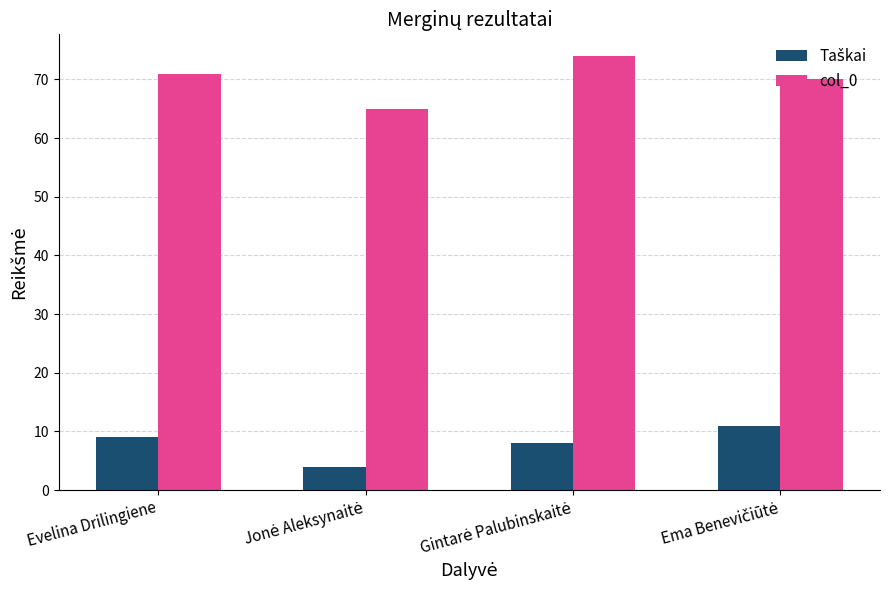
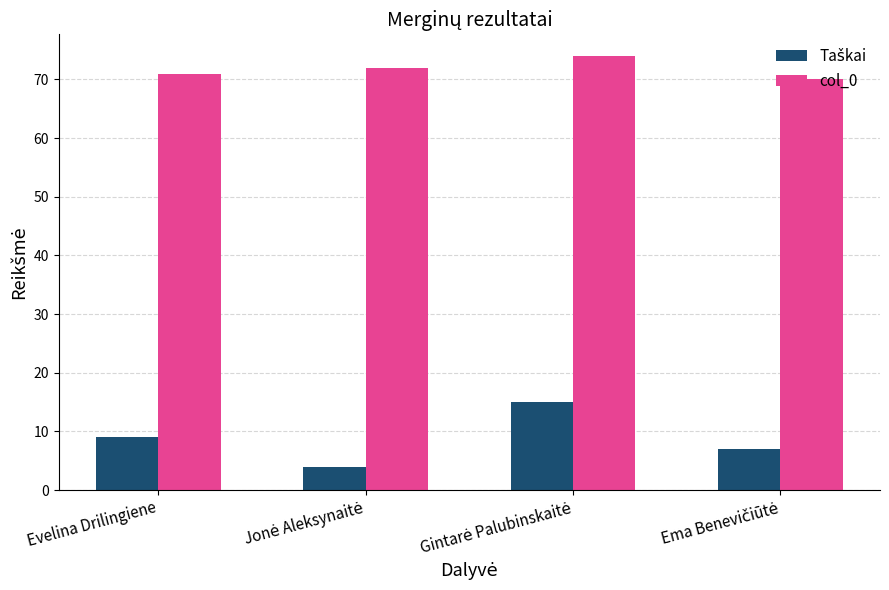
  {
    "Taškai": {
      "Evelina Drilingiene": 9,
      "Jonė Aleksynaitė": 4,
-     "Gintarė Palubinskaitė": 8,
-     "Ema Benevičiūtė": 11
+     "Gintarė Palubinskaitė": 15,
+     "Ema Benevičiūtė": 7
    },
    "col_0": {
      "Evelina Drilingiene": 71,
-     "Jonė Aleksynaitė": 65,
+     "Jonė Aleksynaitė": 72,
      "Gintarė Palubinskaitė": 74,
      "Ema Benevičiūtė": 70
    }
  }
